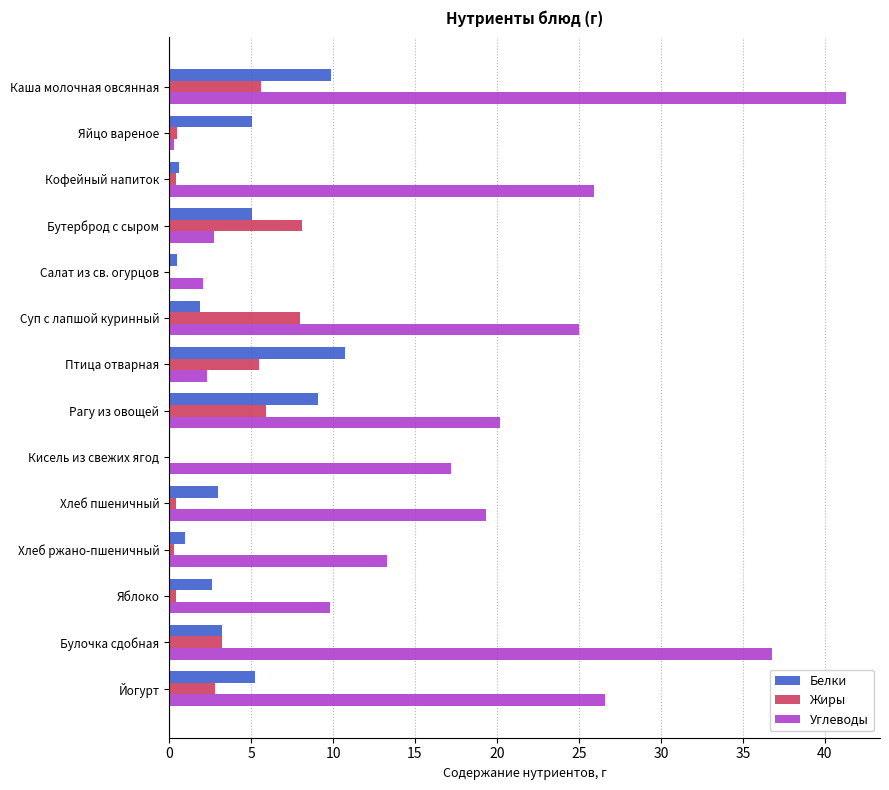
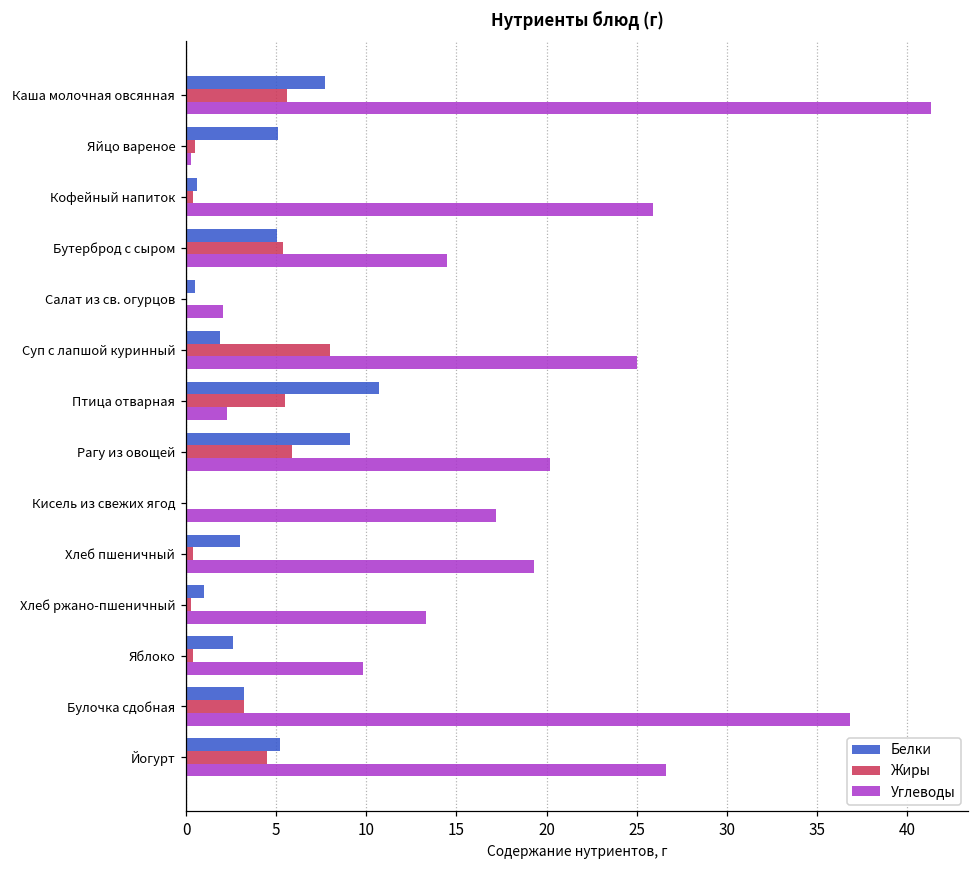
  {
    "Белки": {
-     "Каша молочная овсянная": 9.9,
+     "Каша молочная овсянная": 7.7,
      "Яйцо вареное": 5.1,
      "Кофейный напиток": 0.6,
      "Бутерброд с сыром": 5.0,
      "Салат из св. огурцов": 0.5,
      "Суп с лапшой куринный": 1.9,
      "Птица отварная": 10.7,
      "Рагу из овощей": 9.1,
      "Кисель из свежих ягод": 0.0,
      "Хлеб пшеничный": 3.0,
      "Хлеб ржано-пшеничный": 1.0,
      "Яблоко": 2.6,
      "Булочка сдобная": 3.2,
      "Йогурт": 5.2
    },
    "Жиры": {
      "Каша молочная овсянная": 5.6,
      "Яйцо вареное": 0.5,
      "Кофейный напиток": 0.4,
-     "Бутерброд с сыром": 8.1,
+     "Бутерброд с сыром": 5.4,
      "Салат из св. огурцов": 0.0,
      "Суп с лапшой куринный": 8.0,
      "Птица отварная": 5.5,
      "Рагу из овощей": 5.9,
      "Кисель из свежих ягод": 0.0,
      "Хлеб пшеничный": 0.4,
      "Хлеб ржано-пшеничный": 0.3,
      "Яблоко": 0.4,
      "Булочка сдобная": 3.2,
-     "Йогурт": 2.8
+     "Йогурт": 4.5
    },
    "Углеводы": {
      "Каша молочная овсянная": 41.3,
      "Яйцо вареное": 0.3,
      "Кофейный напиток": 25.9,
-     "Бутерброд с сыром": 2.7,
+     "Бутерброд с сыром": 14.5,
      "Салат из св. огурцов": 2.0,
      "Суп с лапшой куринный": 25.0,
      "Птица отварная": 2.3,
      "Рагу из овощей": 20.2,
      "Кисель из свежих ягод": 17.2,
      "Хлеб пшеничный": 19.3,
      "Хлеб ржано-пшеничный": 13.3,
      "Яблоко": 9.8,
      "Булочка сдобная": 36.8,
      "Йогурт": 26.6
    }
  }
